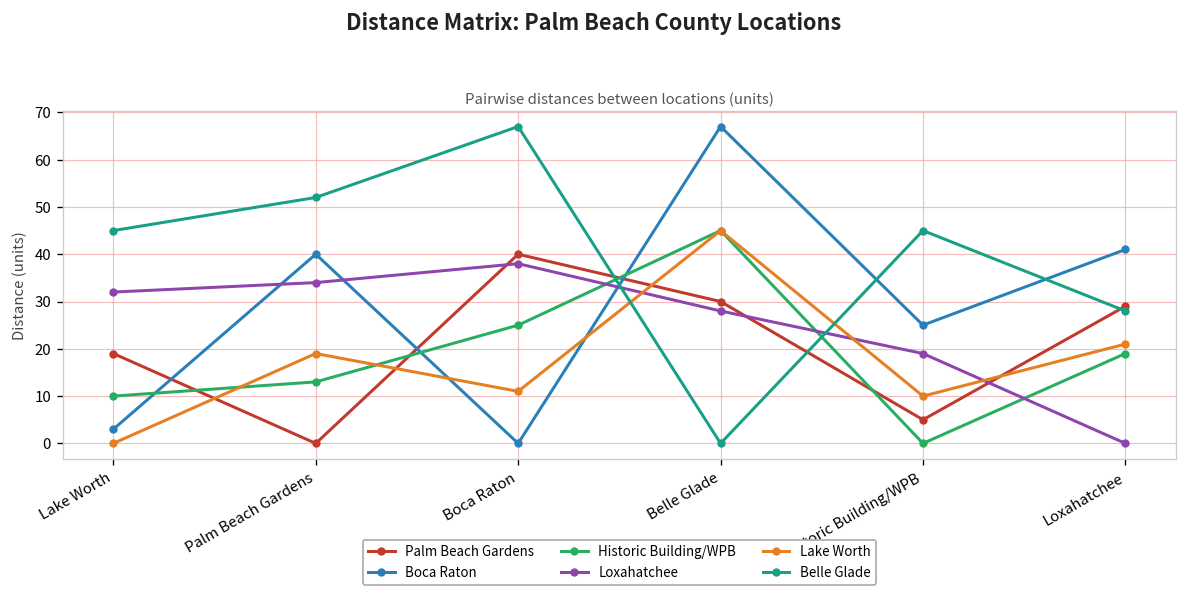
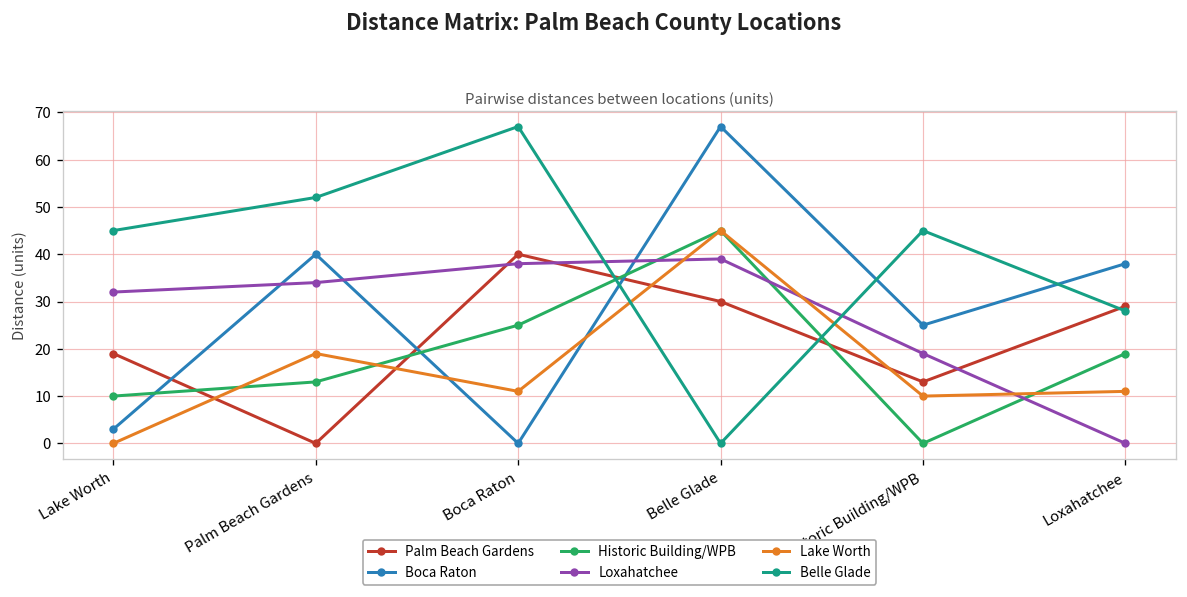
  {
    "Palm Beach Gardens": {
      "Lake Worth": 19,
      "Palm Beach Gardens": 0,
      "Boca Raton": 40,
      "Belle Glade": 30,
-     "Historic Building/WPB": 5,
+     "Historic Building/WPB": 13,
      "Loxahatchee": 29
    },
    "Boca Raton": {
      "Lake Worth": 3,
      "Palm Beach Gardens": 40,
      "Boca Raton": 0,
      "Belle Glade": 67,
      "Historic Building/WPB": 25,
-     "Loxahatchee": 41
+     "Loxahatchee": 38
    },
    "Loxahatchee": {
      "Lake Worth": 32,
      "Palm Beach Gardens": 34,
      "Boca Raton": 38,
-     "Belle Glade": 28,
+     "Belle Glade": 39,
      "Historic Building/WPB": 19,
      "Loxahatchee": 0
    },
    "Lake Worth": {
      "Lake Worth": 0,
      "Palm Beach Gardens": 19,
      "Boca Raton": 11,
      "Historic Building/WPB": 10,
-     "Loxahatchee": 21
+     "Loxahatchee": 11
    }
  }
